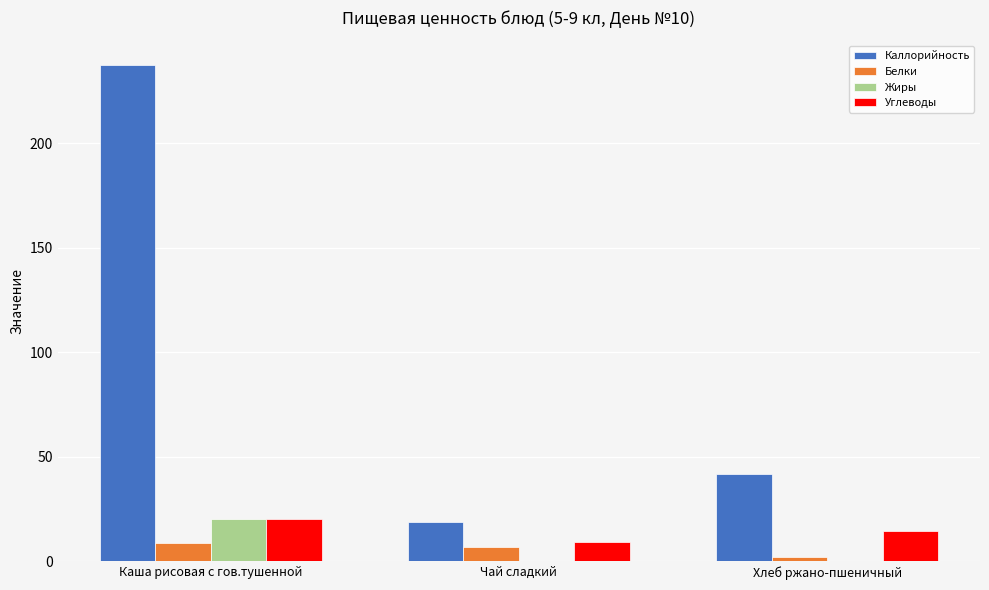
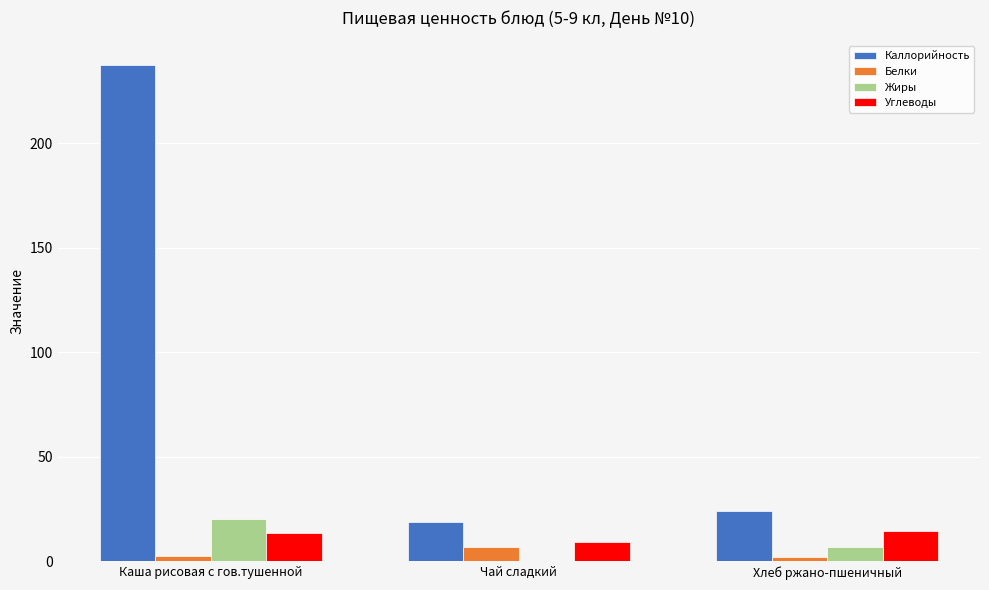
  {
    "Каллорийность": {
      "Каша рисовая с гов.тушенной": 237,
      "Чай сладкий": 19,
-     "Хлеб ржано-пшеничный": 42
+     "Хлеб ржано-пшеничный": 24
    },
    "Белки": {
-     "Каша рисовая с гов.тушенной": 9,
+     "Каша рисовая с гов.тушенной": 2,
      "Чай сладкий": 7,
      "Хлеб ржано-пшеничный": 2
    },
    "Жиры": {
      "Каша рисовая с гов.тушенной": 20,
      "Чай сладкий": 0,
-     "Хлеб ржано-пшеничный": 0
+     "Хлеб ржано-пшеничный": 7
    },
    "Углеводы": {
-     "Каша рисовая с гов.тушенной": 20,
+     "Каша рисовая с гов.тушенной": 14,
      "Чай сладкий": 9,
      "Хлеб ржано-пшеничный": 14
    }
  }
